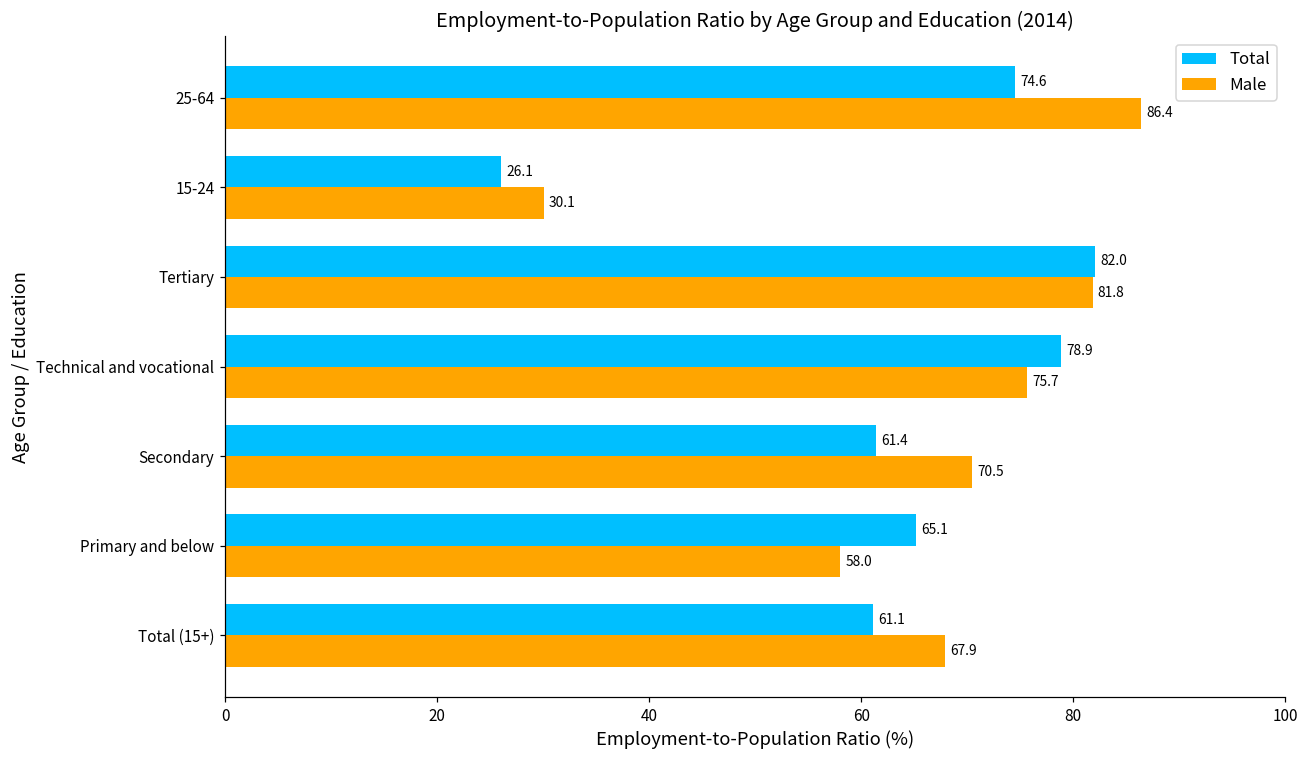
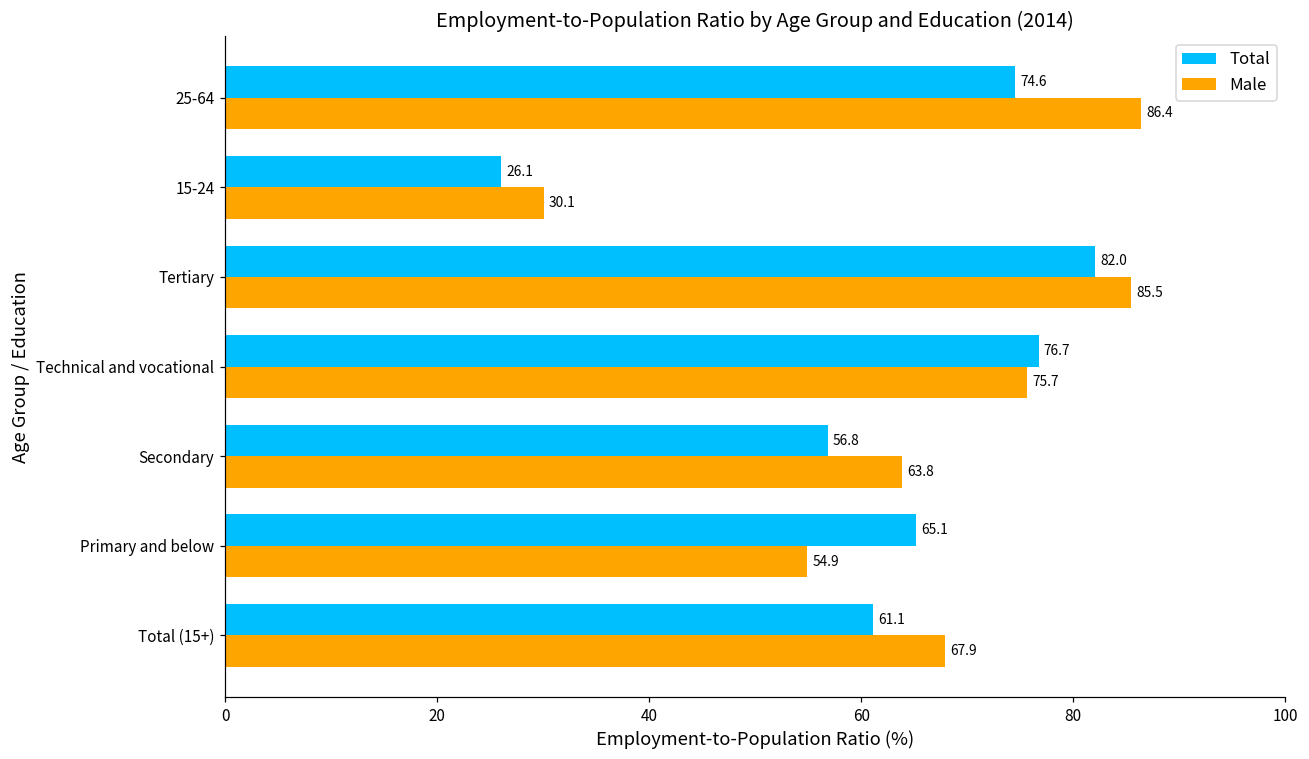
  {
    "Total": {
      "25-64": 74.6,
      "15-24": 26.1,
      "Tertiary": 82.0,
-     "Technical and vocational": 78.9,
-     "Secondary": 61.4,
+     "Technical and vocational": 76.7,
+     "Secondary": 56.8,
      "Primary and below": 65.1,
      "Total (15+)": 61.1
    },
    "Male": {
      "25-64": 86.4,
      "15-24": 30.1,
-     "Tertiary": 81.8,
+     "Tertiary": 85.5,
      "Technical and vocational": 75.7,
-     "Secondary": 70.5,
-     "Primary and below": 58.0,
+     "Secondary": 63.8,
+     "Primary and below": 54.9,
      "Total (15+)": 67.9
    }
  }
